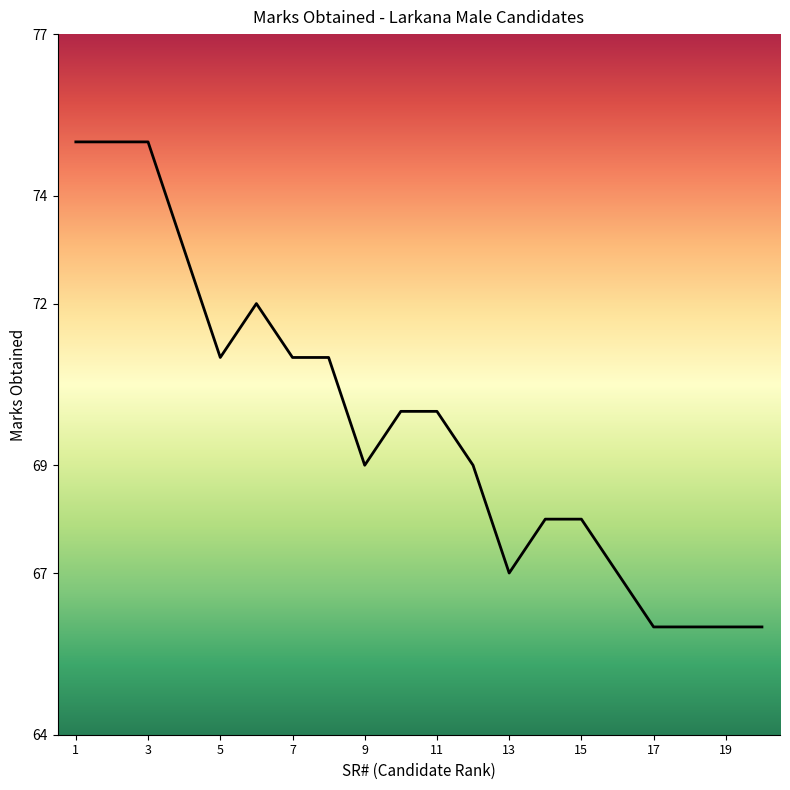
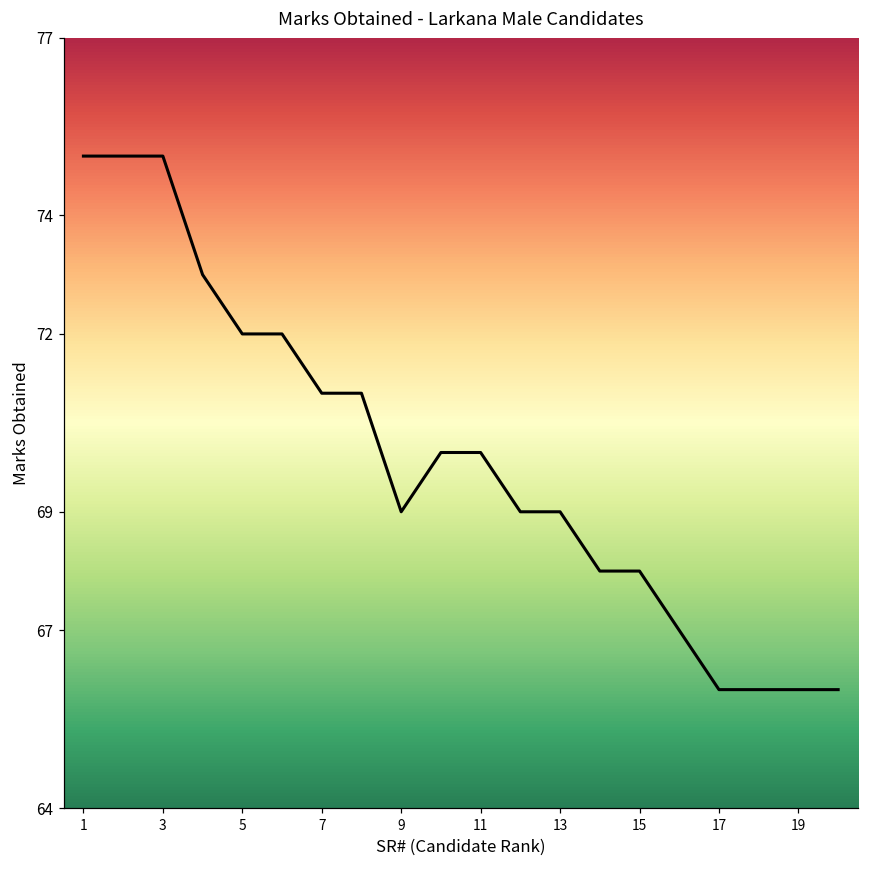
  {
    "1": 75,
    "3": 75,
-   "5": 71,
+   "5": 72,
    "7": 71,
    "9": 69,
    "11": 70,
-   "13": 67,
+   "13": 69,
    "15": 68,
    "17": 66,
    "19": 66
  }
